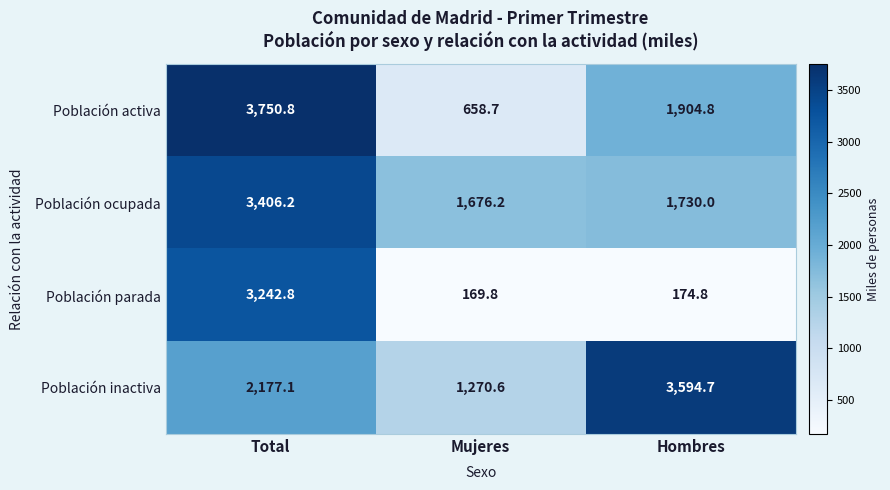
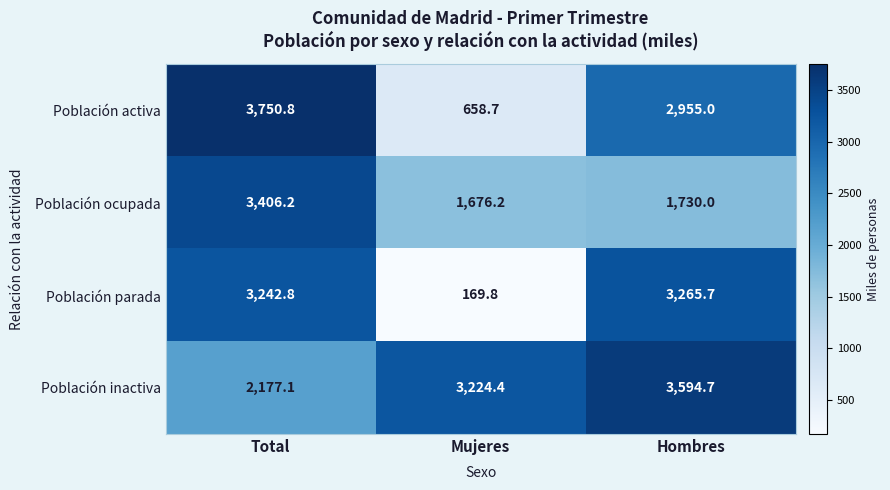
  {
    "Población activa": {
      "Total": "3,750.8",
      "Mujeres": "658.7",
-     "Hombres": "1,904.8"
+     "Hombres": "2,955.0"
    },
    "Población ocupada": {
      "Total": "3,406.2",
      "Mujeres": "1,676.2",
      "Hombres": "1,730.0"
    },
    "Población parada": {
      "Total": "3,242.8",
      "Mujeres": "169.8",
-     "Hombres": "174.8"
+     "Hombres": "3,265.7"
    },
    "Población inactiva": {
      "Total": "2,177.1",
-     "Mujeres": "1,270.6",
+     "Mujeres": "3,224.4",
      "Hombres": "3,594.7"
    }
  }
